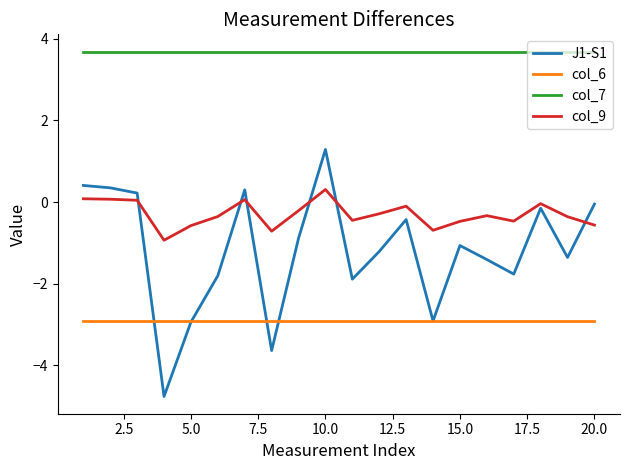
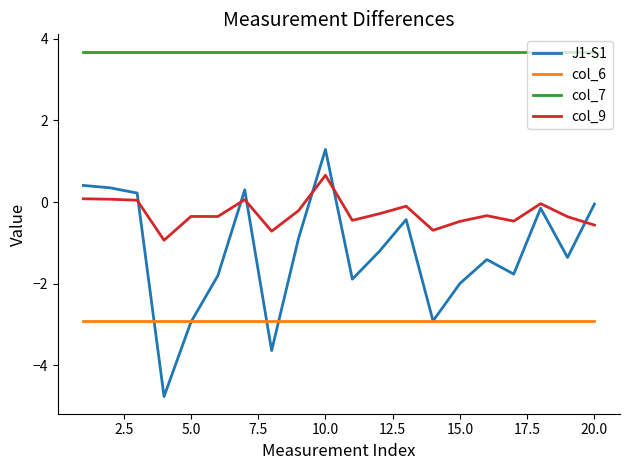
  {
    "J1-S1": {
      "10.0": 1.3,
-     "15.0": -1.1,
+     "15.0": -2.0,
      "20.0": 0.0
    },
    "col_6": {
      "10.0": -2.9,
      "15.0": -2.9,
      "20.0": -2.9
    },
    "col_7": {
      "5.0": 3.7,
      "10.0": 3.7,
      "15.0": 3.7
    },
    "col_9": {
-     "5.0": -0.6,
-     "10.0": 0.3,
+     "5.0": -0.4,
+     "10.0": 0.7,
      "15.0": -0.5,
      "20.0": -0.6
    }
  }
